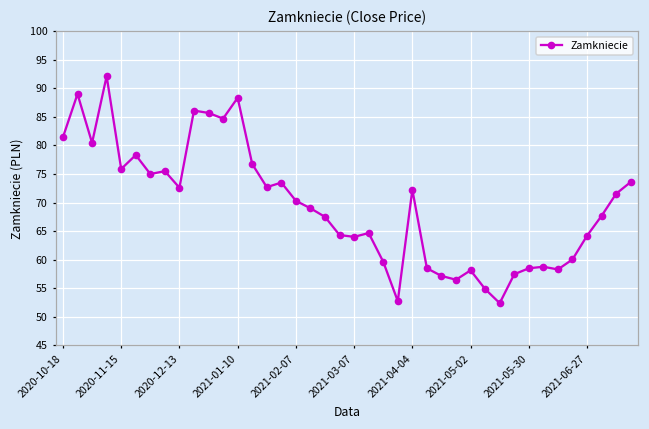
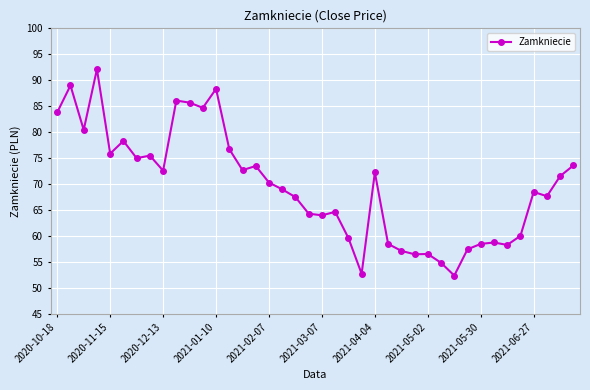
  {
-   "2020-10-18": 81,
+   "2020-10-18": 84,
    "2020-11-15": 76,
    "2020-12-13": 73,
    "2021-01-10": 88,
    "2021-02-07": 70,
    "2021-03-07": 64,
    "2021-04-04": 72,
-   "2021-05-02": 58,
+   "2021-05-02": 57,
    "2021-05-30": 59,
-   "2021-06-27": 64
+   "2021-06-27": 69
  }
